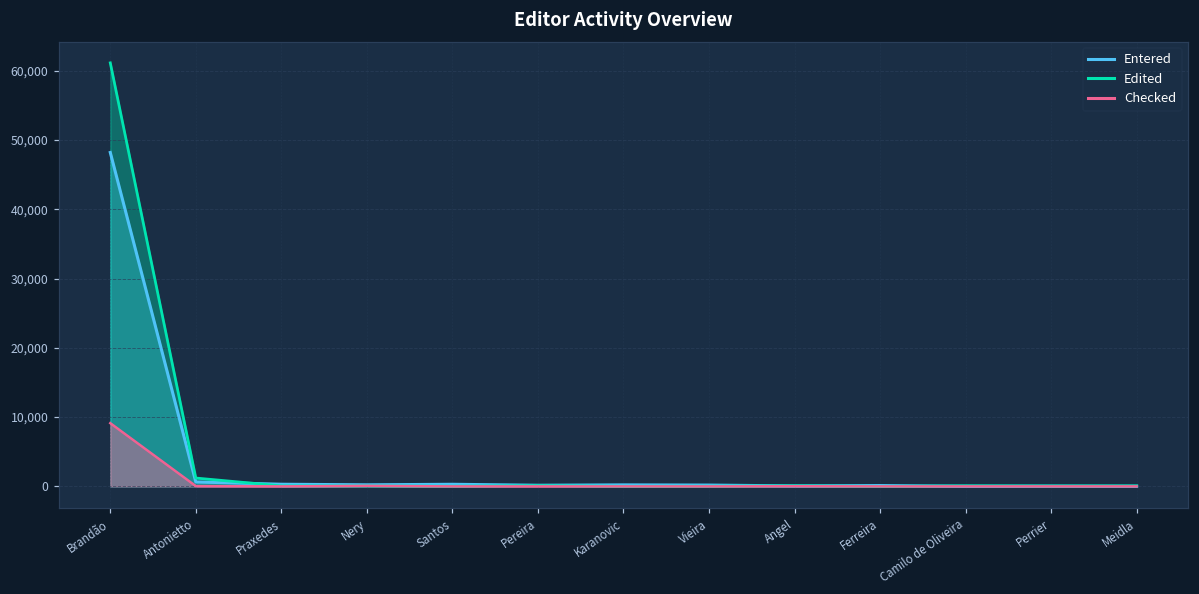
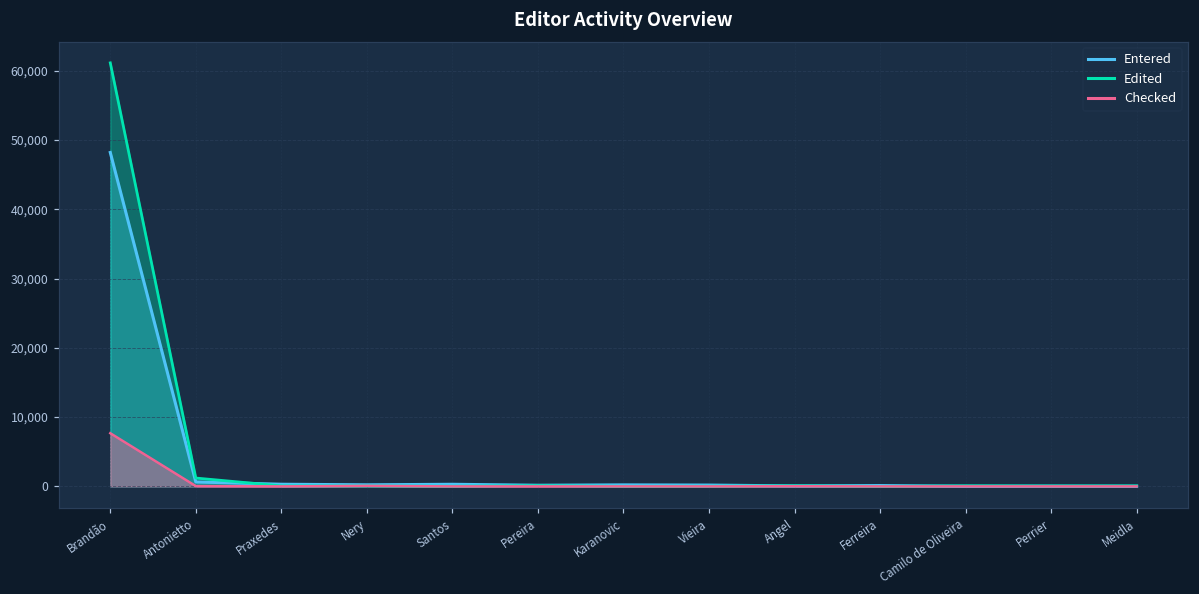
  {
    "Checked": {
-     "Brandão": "9,000",
+     "Brandão": "8,000",
      "Antonietto": "0"
    }
  }
